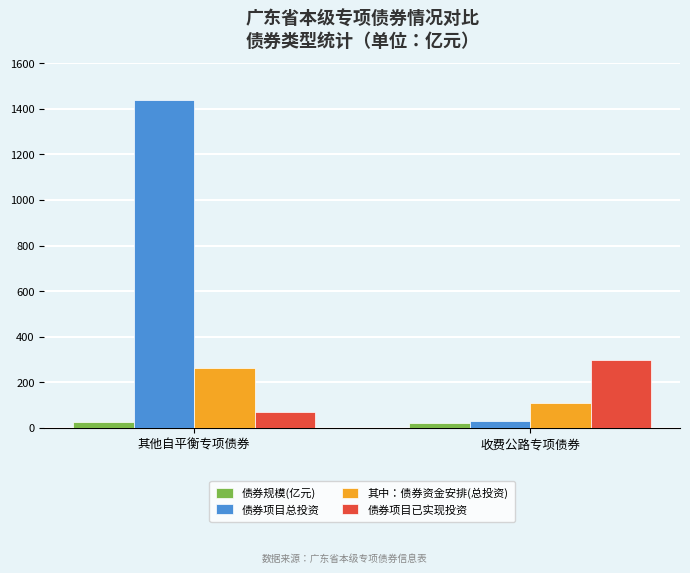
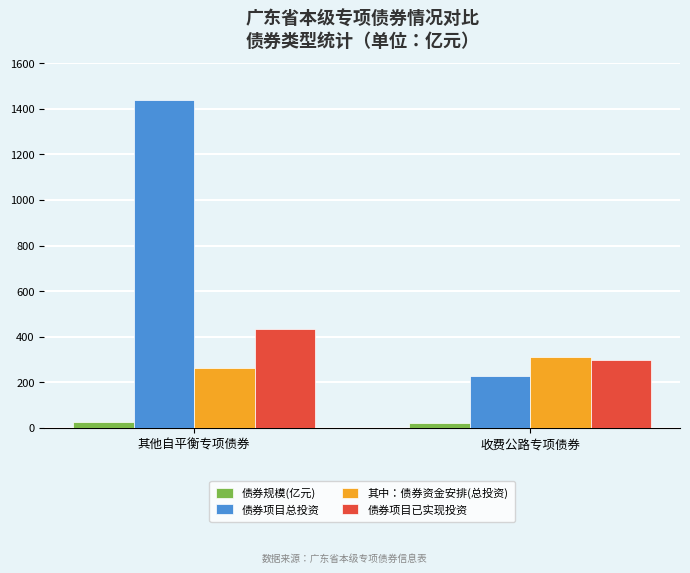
  {
    "债券规模(亿元)": {
      "其他自平衡专项债券": 30,
      "收费公路专项债券": 20
    },
    "债券项目总投资": {
      "其他自平衡专项债券": 1440,
-     "收费公路专项债券": 30
+     "收费公路专项债券": 230
    },
    "其中：债券资金安排(总投资)": {
      "其他自平衡专项债券": 260,
-     "收费公路专项债券": 110
+     "收费公路专项债券": 310
    },
    "债券项目已实现投资": {
-     "其他自平衡专项债券": 70,
+     "其他自平衡专项债券": 430,
      "收费公路专项债券": 300
    }
  }
